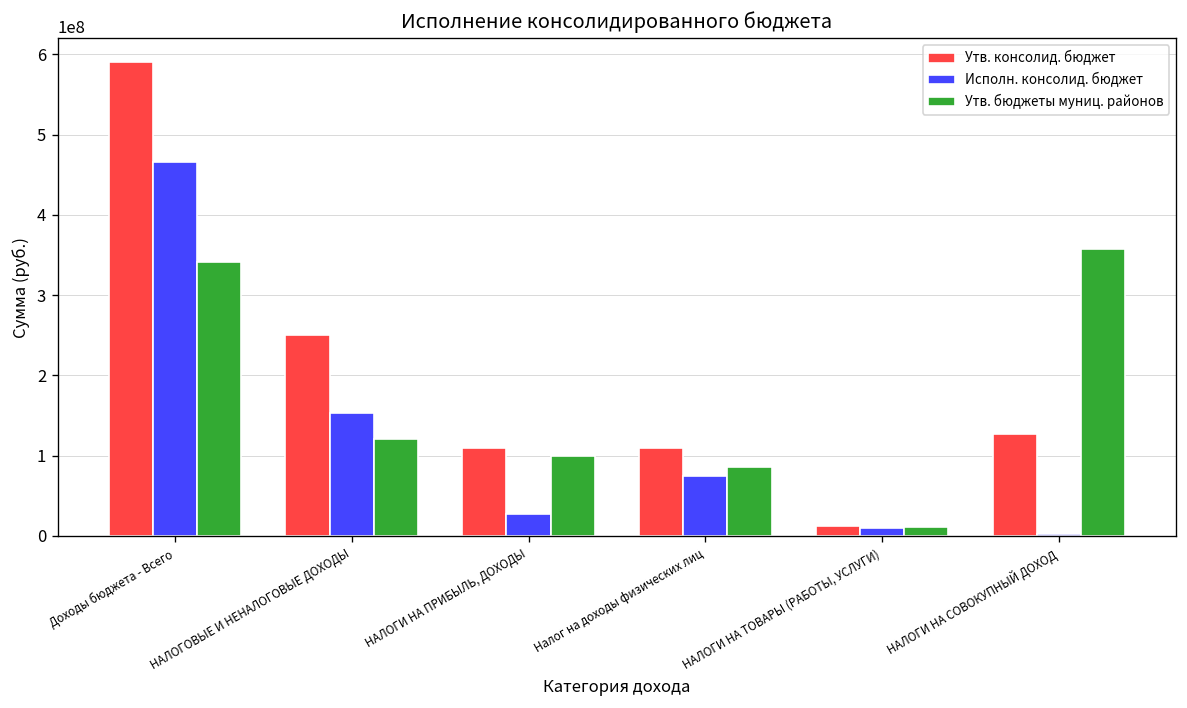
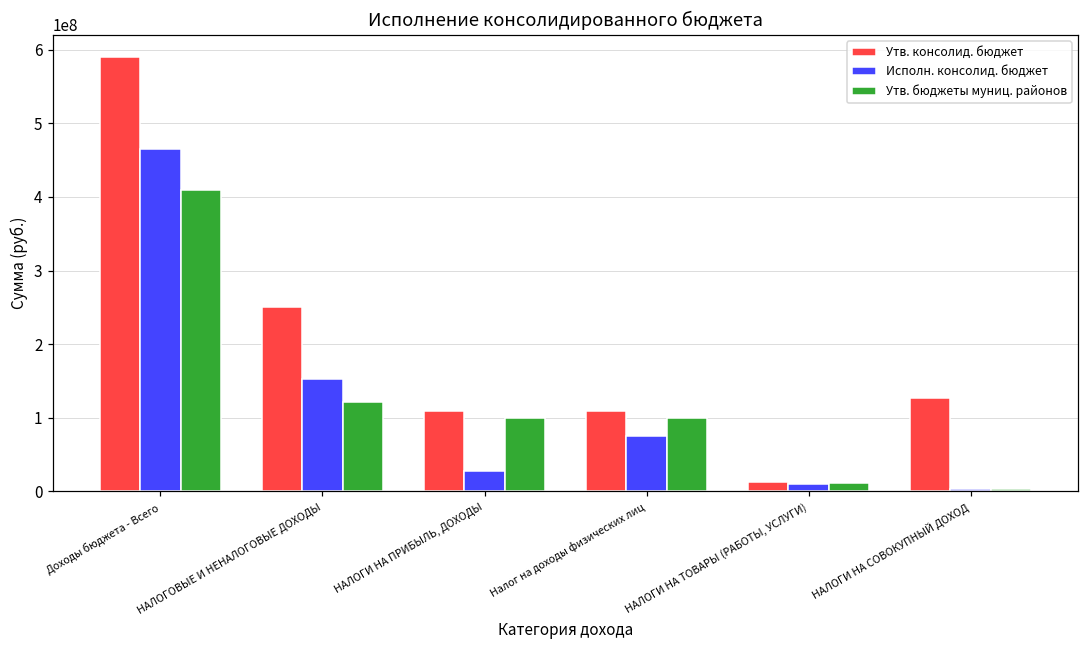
  {
    "Утв. консолид. бюджет": {
      "Доходы бюджета - Всего": 590000000,
      "НАЛОГОВЫЕ И НЕНАЛОГОВЫЕ ДОХОДЫ": 250000000,
      "НАЛОГИ НА ПРИБЫЛЬ, ДОХОДЫ": 110000000,
      "Налог на доходы физических лиц": 110000000,
      "НАЛОГИ НА ТОВАРЫ (РАБОТЫ, УСЛУГИ)": 10000000,
      "НАЛОГИ НА СОВОКУПНЫЙ ДОХОД": 130000000
    },
    "Исполн. консолид. бюджет": {
      "Доходы бюджета - Всего": 470000000,
      "НАЛОГОВЫЕ И НЕНАЛОГОВЫЕ ДОХОДЫ": 150000000,
      "НАЛОГИ НА ПРИБЫЛЬ, ДОХОДЫ": 30000000,
      "Налог на доходы физических лиц": 70000000,
      "НАЛОГИ НА ТОВАРЫ (РАБОТЫ, УСЛУГИ)": 10000000
    },
    "Утв. бюджеты муниц. районов": {
-     "Доходы бюджета - Всего": 340000000,
+     "Доходы бюджета - Всего": 410000000,
      "НАЛОГОВЫЕ И НЕНАЛОГОВЫЕ ДОХОДЫ": 120000000,
      "НАЛОГИ НА ПРИБЫЛЬ, ДОХОДЫ": 100000000,
-     "Налог на доходы физических лиц": 90000000,
+     "Налог на доходы физических лиц": 100000000,
      "НАЛОГИ НА ТОВАРЫ (РАБОТЫ, УСЛУГИ)": 10000000,
-     "НАЛОГИ НА СОВОКУПНЫЙ ДОХОД": 360000000
+     "НАЛОГИ НА СОВОКУПНЫЙ ДОХОД": 0
    }
  }
